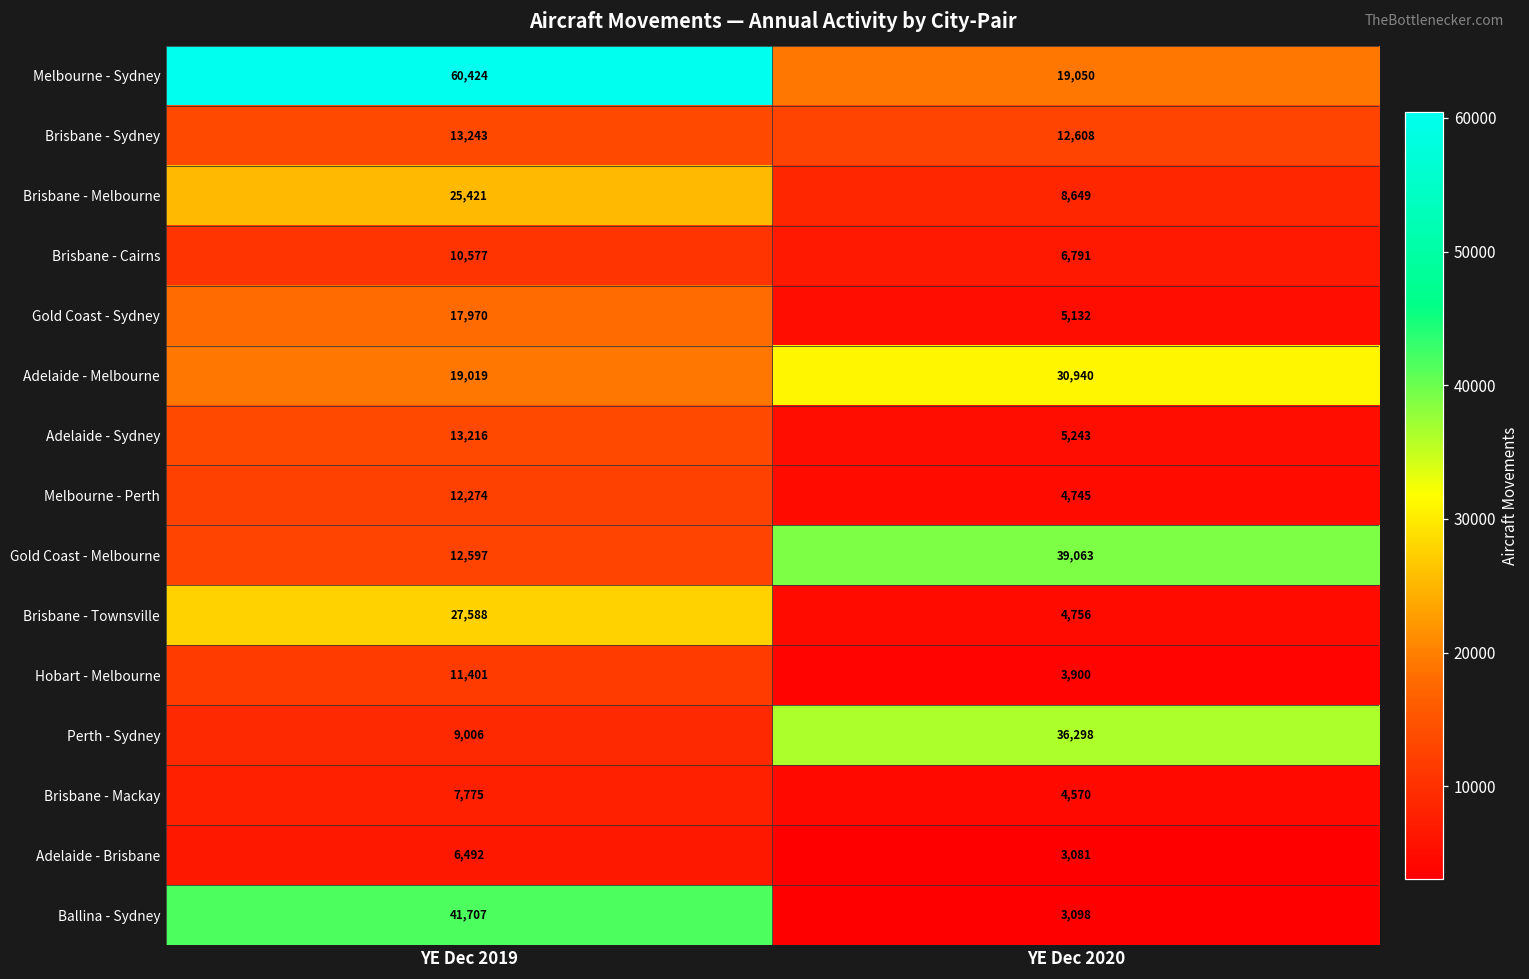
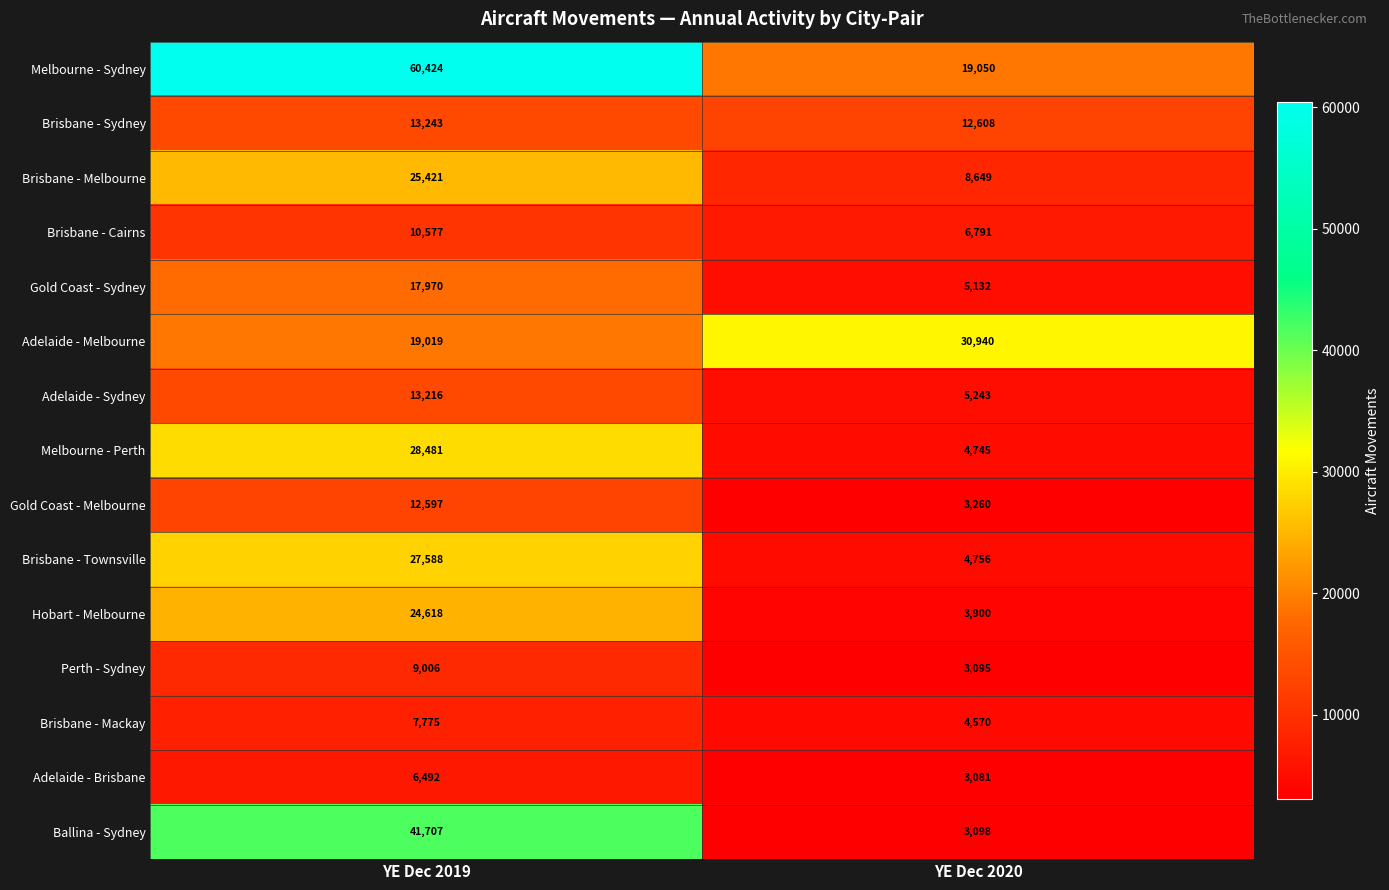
  {
    "Melbourne - Sydney": {
      "YE Dec 2019": "60,424",
      "YE Dec 2020": "19,050"
    },
    "Brisbane - Sydney": {
      "YE Dec 2019": "13,243",
      "YE Dec 2020": "12,608"
    },
    "Brisbane - Melbourne": {
      "YE Dec 2019": "25,421",
      "YE Dec 2020": "8,649"
    },
    "Brisbane - Cairns": {
      "YE Dec 2019": "10,577",
      "YE Dec 2020": "6,791"
    },
    "Gold Coast - Sydney": {
      "YE Dec 2019": "17,970",
      "YE Dec 2020": "5,132"
    },
    "Adelaide - Melbourne": {
      "YE Dec 2019": "19,019",
      "YE Dec 2020": "30,940"
    },
    "Adelaide - Sydney": {
      "YE Dec 2019": "13,216",
      "YE Dec 2020": "5,243"
    },
    "Melbourne - Perth": {
-     "YE Dec 2019": "12,274",
+     "YE Dec 2019": "28,481",
      "YE Dec 2020": "4,745"
    },
    "Gold Coast - Melbourne": {
      "YE Dec 2019": "12,597",
-     "YE Dec 2020": "39,063"
+     "YE Dec 2020": "3,260"
    },
    "Brisbane - Townsville": {
      "YE Dec 2019": "27,588",
      "YE Dec 2020": "4,756"
    },
    "Hobart - Melbourne": {
-     "YE Dec 2019": "11,401",
+     "YE Dec 2019": "24,618",
      "YE Dec 2020": "3,900"
    },
    "Perth - Sydney": {
      "YE Dec 2019": "9,006",
-     "YE Dec 2020": "36,298"
+     "YE Dec 2020": "3,095"
    },
    "Brisbane - Mackay": {
      "YE Dec 2019": "7,775",
      "YE Dec 2020": "4,570"
    },
    "Adelaide - Brisbane": {
      "YE Dec 2019": "6,492",
      "YE Dec 2020": "3,081"
    },
    "Ballina - Sydney": {
      "YE Dec 2019": "41,707",
      "YE Dec 2020": "3,098"
    }
  }
